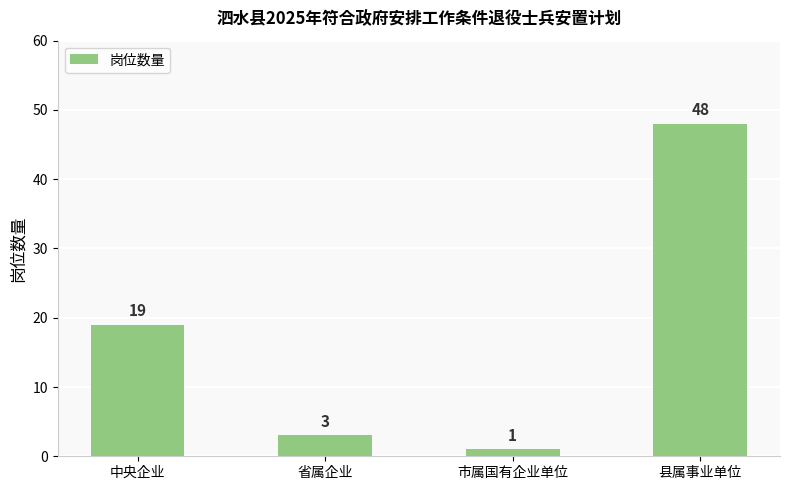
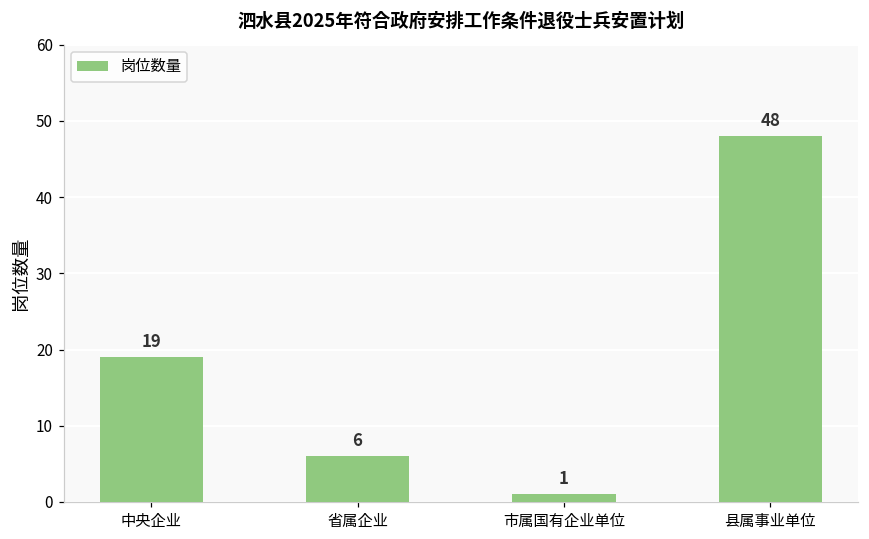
  {
    "中央企业": 19,
-   "省属企业": 3,
+   "省属企业": 6,
    "市属国有企业单位": 1,
    "县属事业单位": 48
  }
